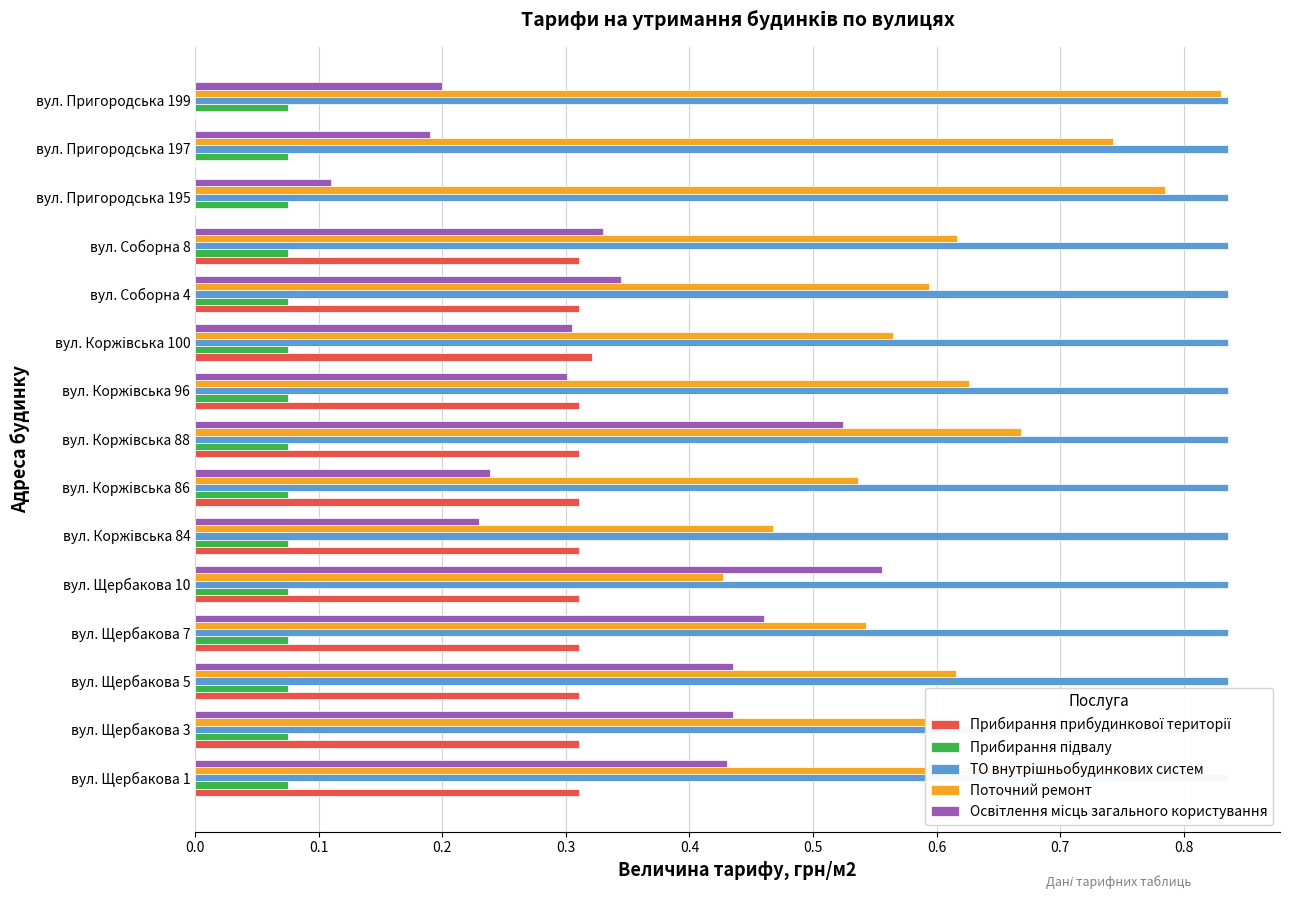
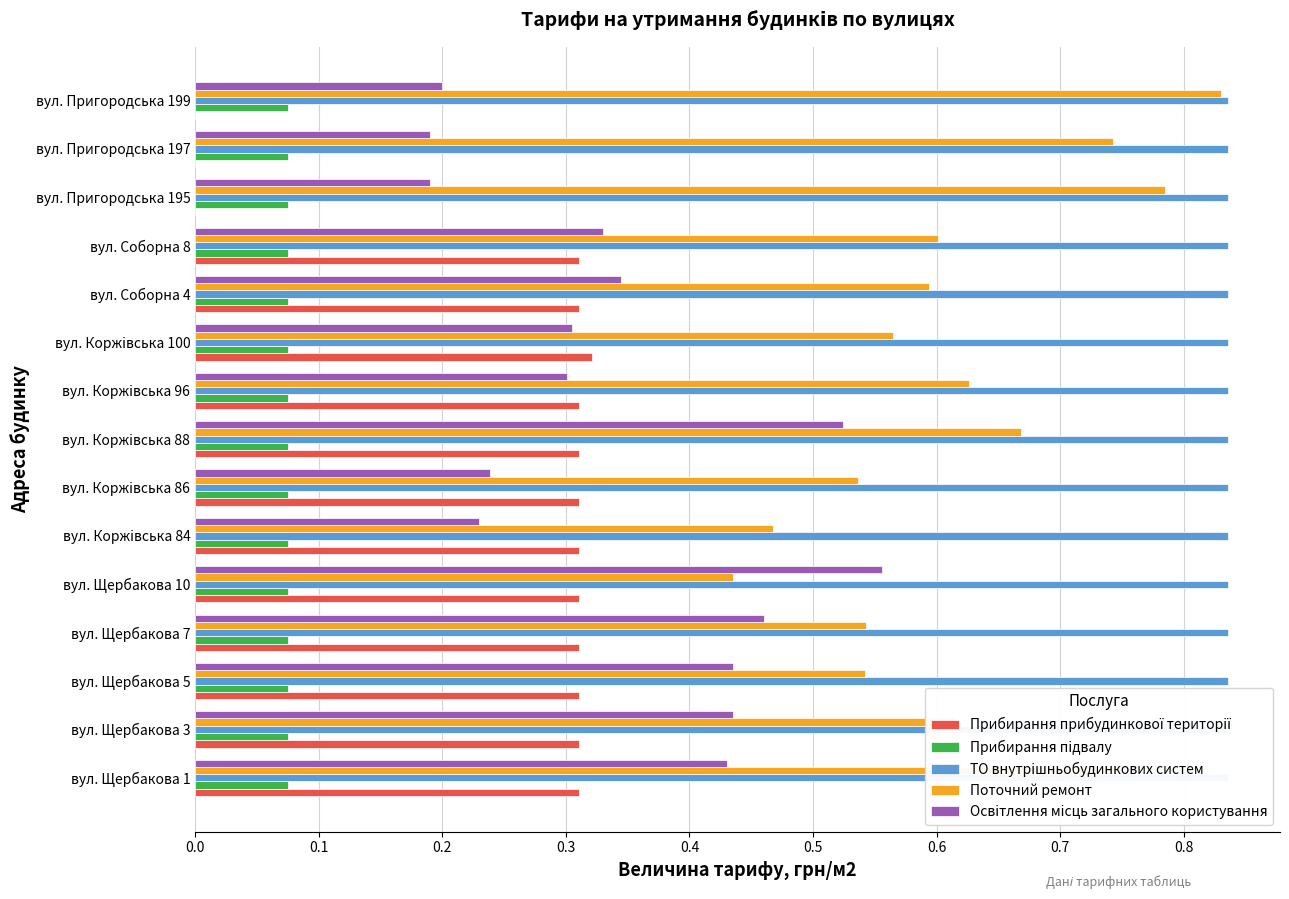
  {
    "Прибирання прибудинкової території": {
      "вул. Пригородська 199": 0.000,
      "вул. Пригородська 197": 0.000,
      "вул. Пригородська 195": 0.000,
      "вул. Соборна 8": 0.311,
      "вул. Соборна 4": 0.311,
      "вул. Коржівська 100": 0.321,
      "вул. Коржівська 96": 0.311,
      "вул. Коржівська 88": 0.311,
      "вул. Коржівська 86": 0.311,
      "вул. Коржівська 84": 0.311,
      "вул. Щербакова 10": 0.311,
      "вул. Щербакова 7": 0.311,
      "вул. Щербакова 5": 0.311,
      "вул. Щербакова 3": 0.311,
      "вул. Щербакова 1": 0.311
    },
    "Прибирання підвалу": {
      "вул. Пригородська 199": 0.075,
      "вул. Пригородська 197": 0.075,
      "вул. Пригородська 195": 0.075,
      "вул. Соборна 8": 0.075,
      "вул. Соборна 4": 0.075,
      "вул. Коржівська 100": 0.075,
      "вул. Коржівська 96": 0.075,
      "вул. Коржівська 88": 0.075,
      "вул. Коржівська 86": 0.075,
      "вул. Коржівська 84": 0.075,
      "вул. Щербакова 10": 0.075,
      "вул. Щербакова 7": 0.075,
      "вул. Щербакова 5": 0.075,
      "вул. Щербакова 3": 0.075,
      "вул. Щербакова 1": 0.075
    },
    "ТО внутрішньобудинкових систем": {
      "вул. Пригородська 199": 0.836,
      "вул. Пригородська 197": 0.836,
      "вул. Пригородська 195": 0.836,
      "вул. Соборна 8": 0.836,
      "вул. Соборна 4": 0.836,
      "вул. Коржівська 100": 0.836,
      "вул. Коржівська 96": 0.836,
      "вул. Коржівська 88": 0.836,
      "вул. Коржівська 86": 0.836,
      "вул. Коржівська 84": 0.836,
      "вул. Щербакова 10": 0.836,
      "вул. Щербакова 7": 0.836,
      "вул. Щербакова 5": 0.836
    },
    "Поточний ремонт": {
      "вул. Пригородська 199": 0.830,
      "вул. Пригородська 197": 0.743,
      "вул. Пригородська 195": 0.785,
-     "вул. Соборна 8": 0.617,
+     "вул. Соборна 8": 0.601,
      "вул. Соборна 4": 0.594,
      "вул. Коржівська 100": 0.565,
      "вул. Коржівська 96": 0.626,
      "вул. Коржівська 88": 0.669,
      "вул. Коржівська 86": 0.537,
      "вул. Коржівська 84": 0.468,
-     "вул. Щербакова 10": 0.427,
+     "вул. Щербакова 10": 0.435,
      "вул. Щербакова 7": 0.543,
-     "вул. Щербакова 5": 0.616
+     "вул. Щербакова 5": 0.542
    },
    "Освітлення місць загального користування": {
      "вул. Пригородська 199": 0.20,
      "вул. Пригородська 197": 0.19,
-     "вул. Пригородська 195": 0.11,
+     "вул. Пригородська 195": 0.19,
      "вул. Соборна 8": 0.33,
      "вул. Соборна 4": 0.345,
      "вул. Коржівська 100": 0.305,
      "вул. Коржівська 96": 0.30,
      "вул. Коржівська 88": 0.524,
      "вул. Коржівська 86": 0.24,
      "вул. Коржівська 84": 0.23,
      "вул. Щербакова 10": 0.556,
      "вул. Щербакова 7": 0.46,
      "вул. Щербакова 5": 0.435,
      "вул. Щербакова 3": 0.435,
      "вул. Щербакова 1": 0.43
    }
  }
